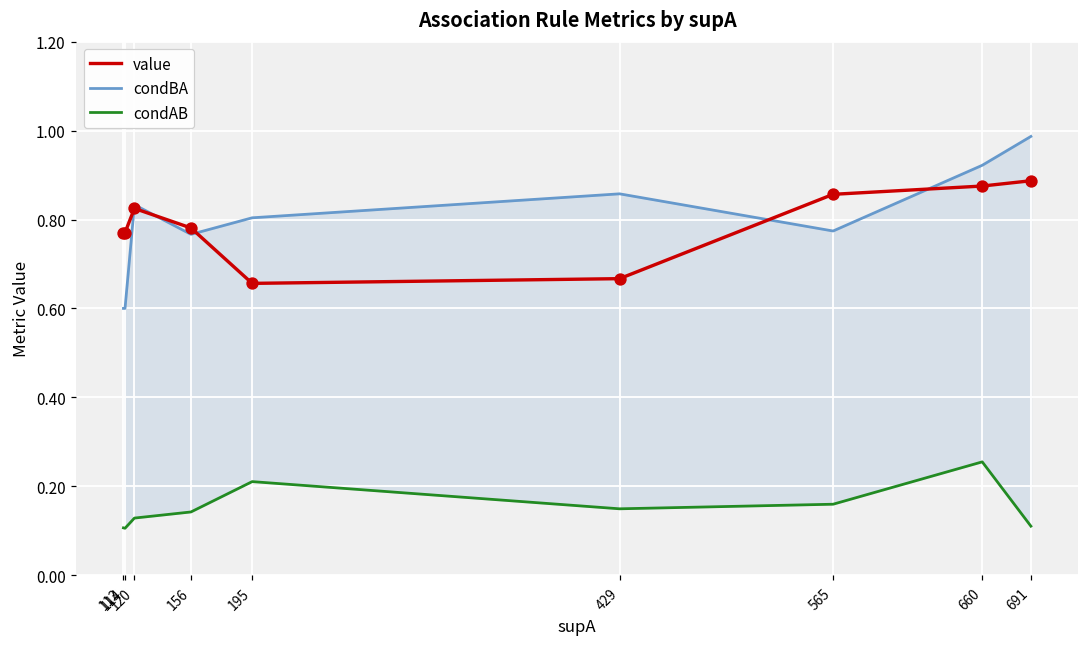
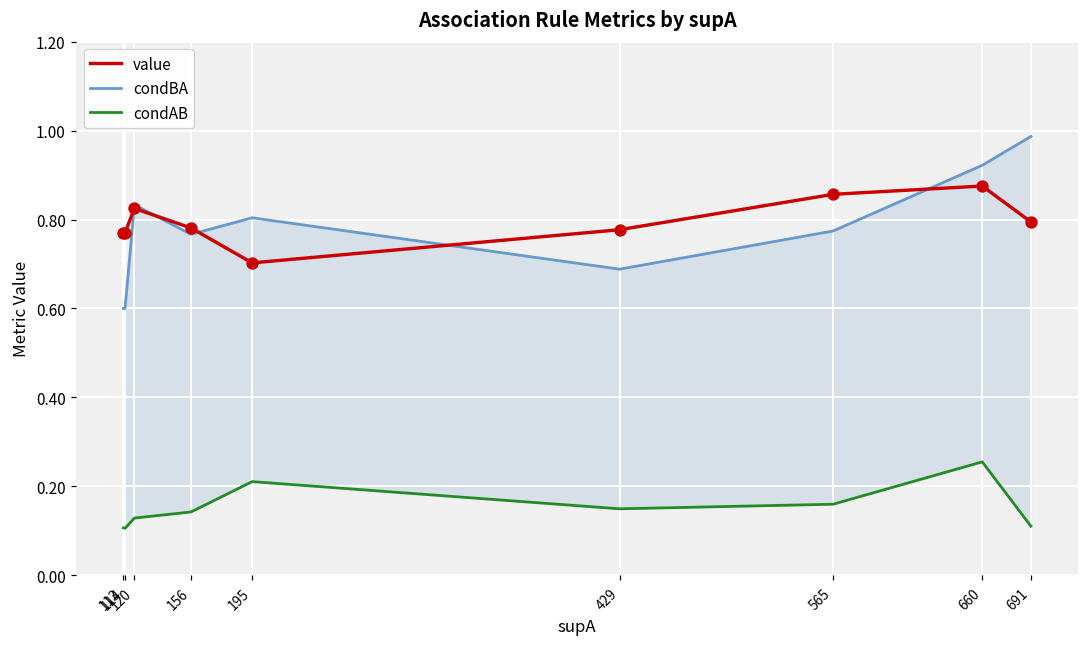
  {
    "value": {
      "113": 0.77,
      "114": 0.77,
      "120": 0.83,
      "156": 0.78,
-     "195": 0.66,
-     "429": 0.67,
+     "195": 0.70,
+     "429": 0.78,
      "565": 0.86,
      "660": 0.88,
-     "691": 0.89
+     "691": 0.79
    },
    "condBA": {
      "113": 0.60,
      "114": 0.60,
      "120": 0.83,
      "156": 0.77,
      "195": 0.80,
-     "429": 0.86,
+     "429": 0.69,
      "565": 0.77,
      "660": 0.92,
      "691": 0.99
    },
    "condAB": {
      "113": 0.11,
      "114": 0.11,
      "120": 0.13,
      "156": 0.14,
      "195": 0.21,
      "429": 0.15,
      "565": 0.16,
      "660": 0.25,
      "691": 0.11
    }
  }
